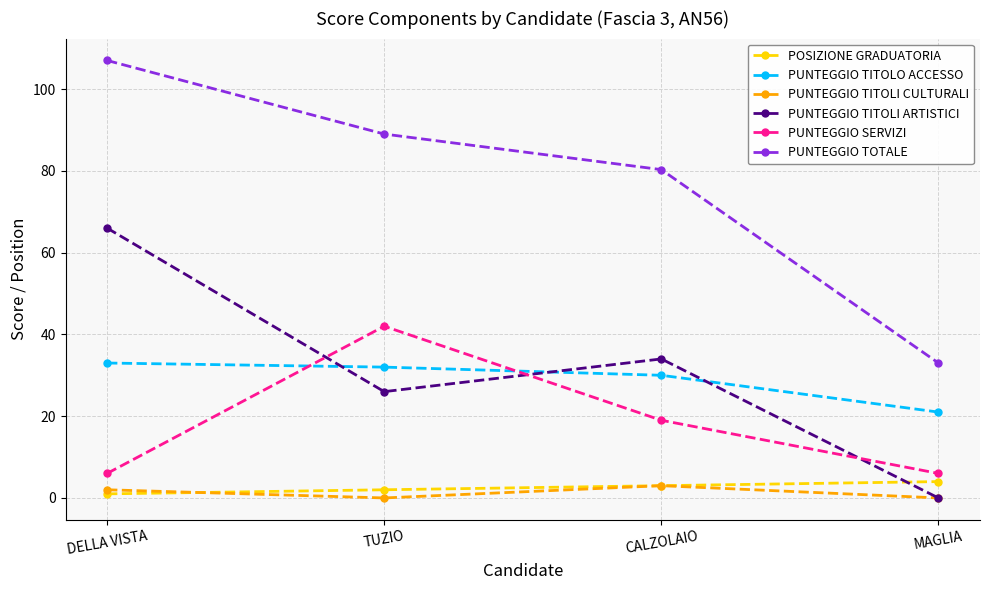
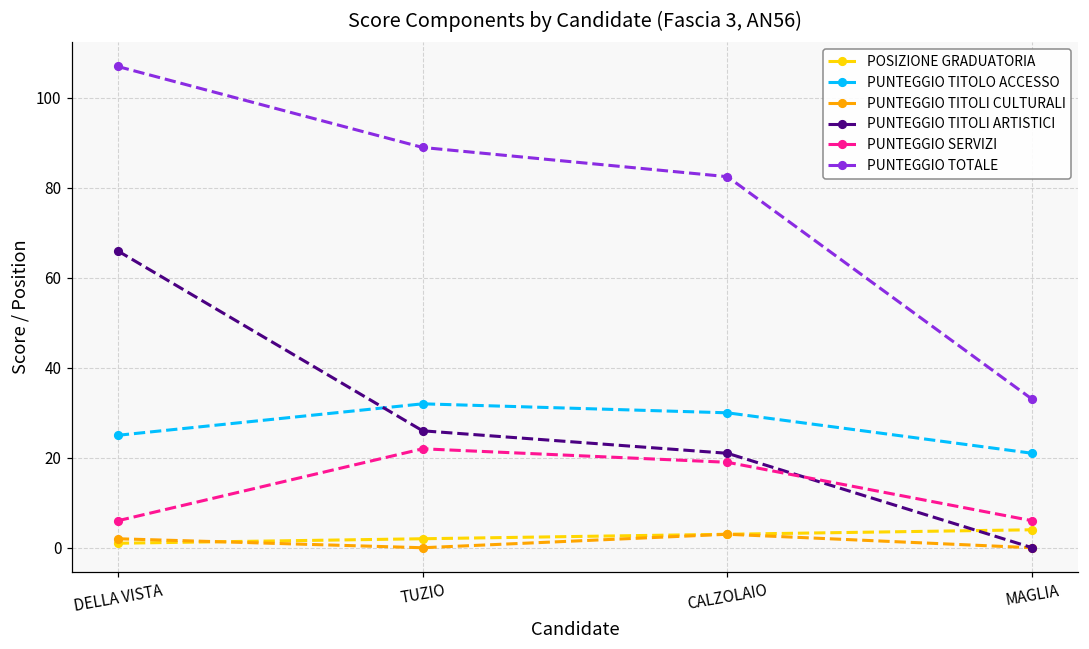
  {
    "PUNTEGGIO TITOLO ACCESSO": {
-     "DELLA VISTA": 33,
+     "DELLA VISTA": 25,
      "TUZIO": 32,
      "CALZOLAIO": 30,
      "MAGLIA": 21
    },
    "PUNTEGGIO TITOLI ARTISTICI": {
      "DELLA VISTA": 66,
      "TUZIO": 26,
-     "CALZOLAIO": 34
+     "CALZOLAIO": 21
    },
    "PUNTEGGIO SERVIZI": {
      "DELLA VISTA": 6,
-     "TUZIO": 42,
+     "TUZIO": 22,
      "CALZOLAIO": 19,
      "MAGLIA": 6
    },
    "PUNTEGGIO TOTALE": {
      "DELLA VISTA": 107,
      "TUZIO": 89,
-     "CALZOLAIO": 80,
+     "CALZOLAIO": 83,
      "MAGLIA": 33
    }
  }
